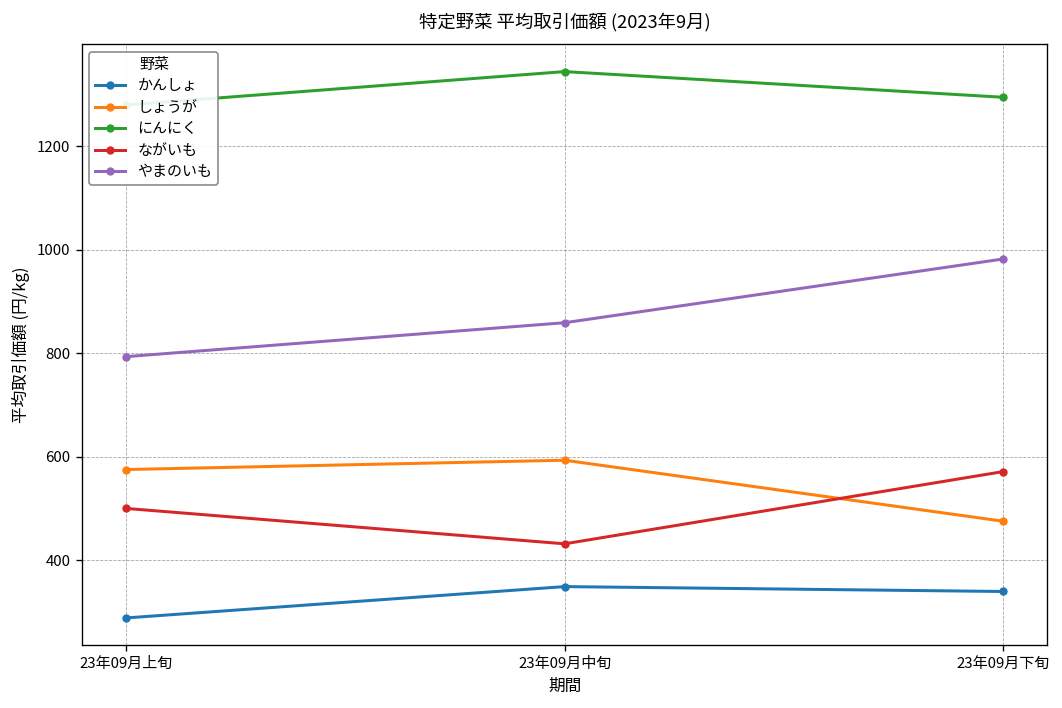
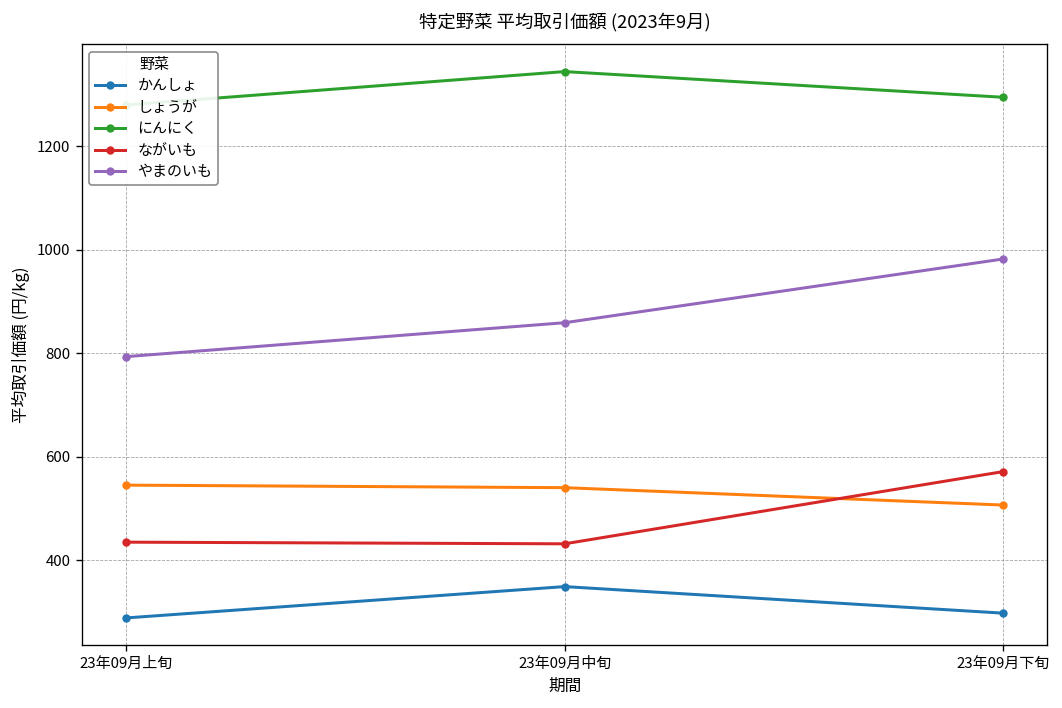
  {
    "かんしょ": {
      "23年09月上旬": 290,
      "23年09月中旬": 350,
-     "23年09月下旬": 340
+     "23年09月下旬": 300
    },
    "しょうが": {
-     "23年09月上旬": 580,
-     "23年09月中旬": 590,
-     "23年09月下旬": 480
+     "23年09月上旬": 550,
+     "23年09月中旬": 540,
+     "23年09月下旬": 510
    },
    "にんにく": {
      "23年09月中旬": 1340,
      "23年09月下旬": 1290
    },
    "ながいも": {
-     "23年09月上旬": 500,
+     "23年09月上旬": 430,
      "23年09月中旬": 430,
      "23年09月下旬": 570
    },
    "やまのいも": {
      "23年09月上旬": 790,
      "23年09月中旬": 860,
      "23年09月下旬": 980
    }
  }
